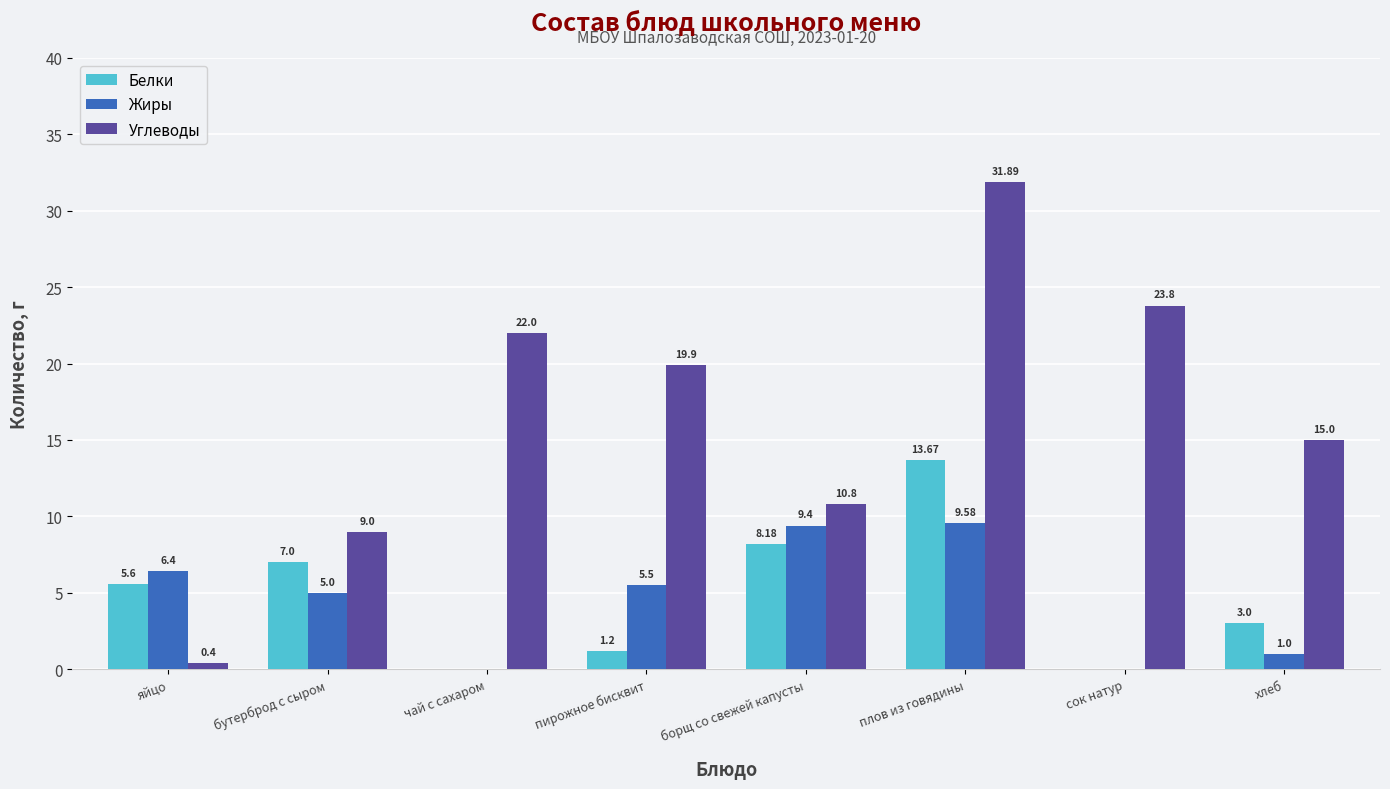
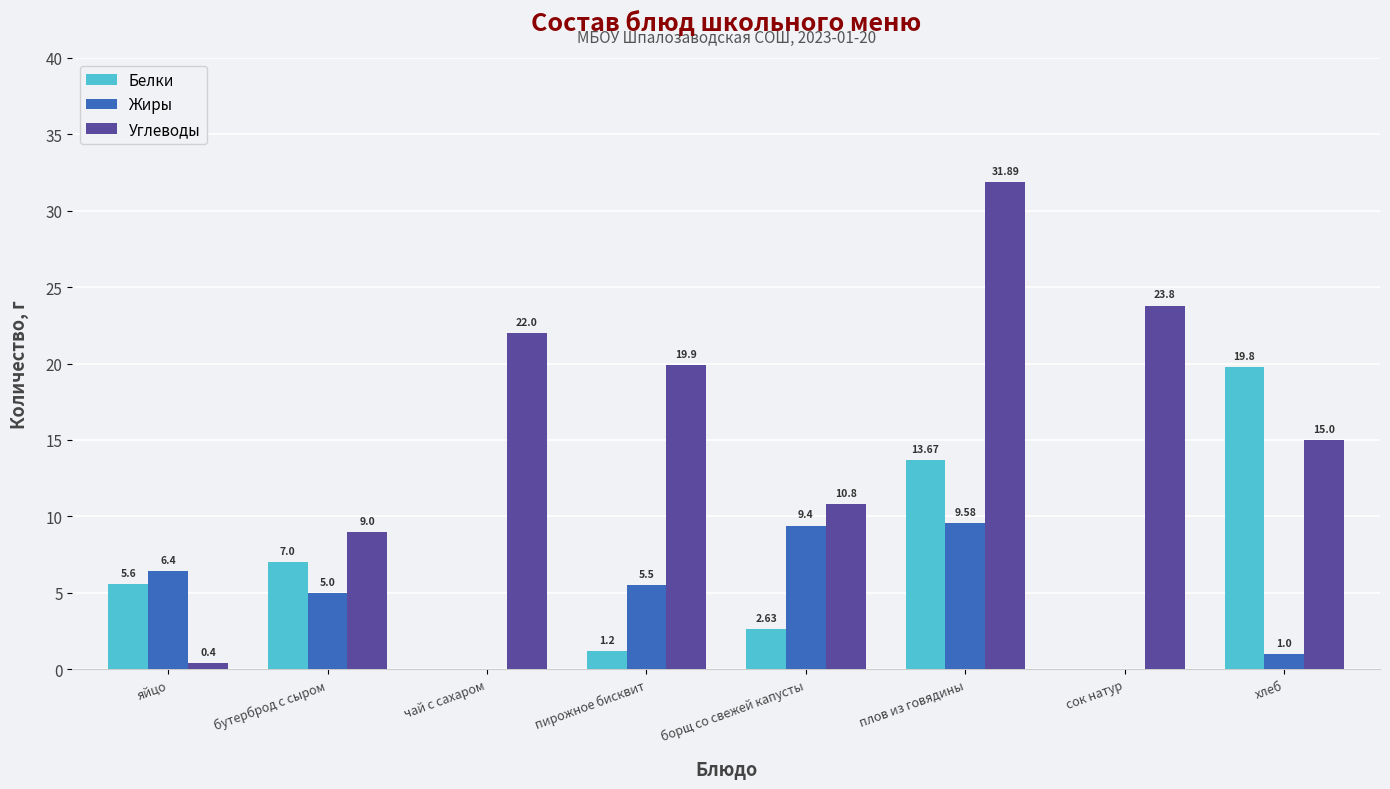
  {
    "Белки": {
      "яйцо": 5.6,
      "бутерброд с сыром": 7.0,
      "пирожное бисквит": 1.2,
-     "борщ со свежей капусты": 8.18,
+     "борщ со свежей капусты": 2.63,
      "плов из говядины": 13.67,
-     "хлеб": 3.0
+     "хлеб": 19.8
    }
  }
